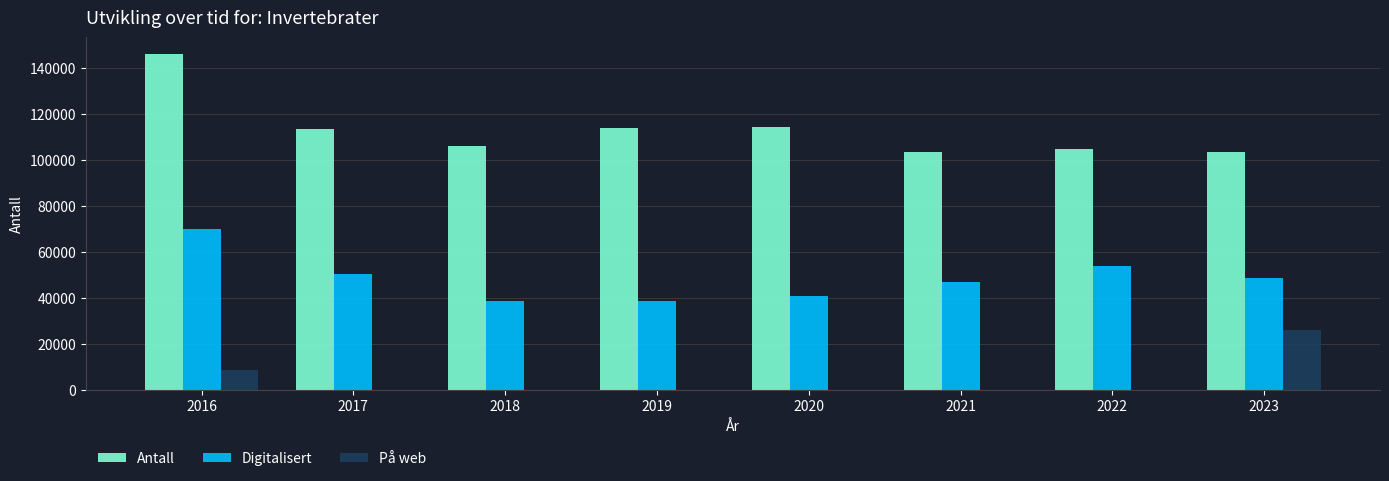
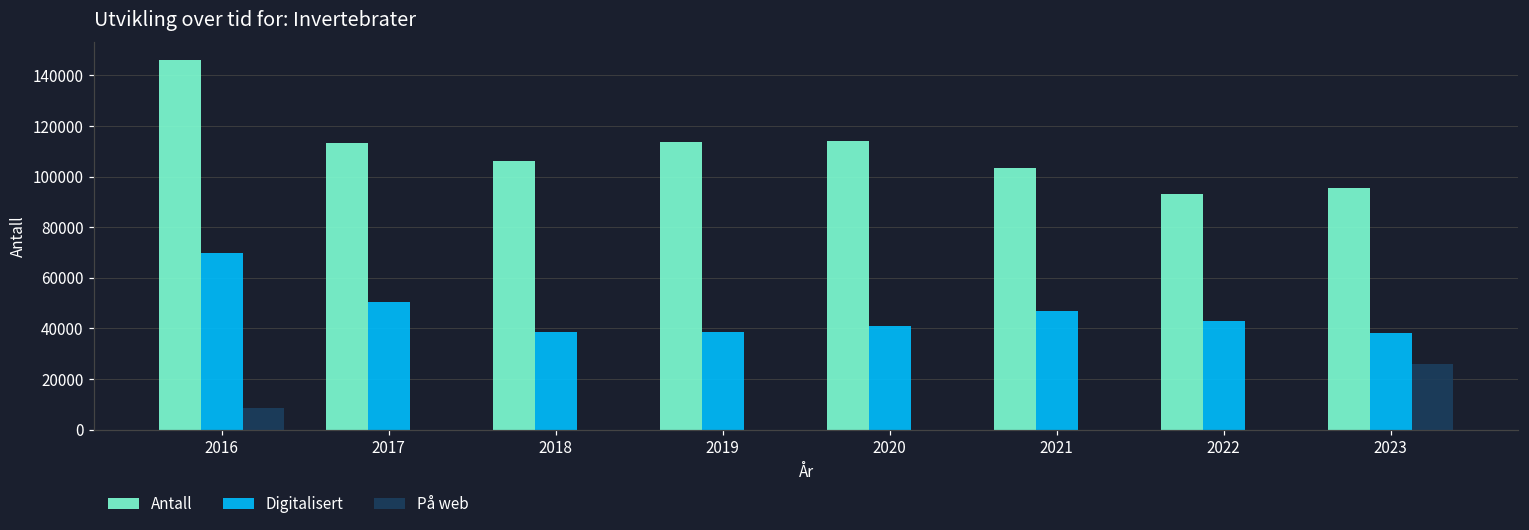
  {
    "Antall": {
      "2016": 146000,
      "2017": 113000,
      "2018": 106000,
      "2019": 114000,
      "2020": 114000,
      "2021": 104000,
-     "2022": 105000,
-     "2023": 103000
+     "2022": 93000,
+     "2023": 96000
    },
    "Digitalisert": {
      "2016": 70000,
      "2017": 50000,
      "2018": 38000,
      "2019": 38000,
      "2020": 41000,
      "2021": 47000,
-     "2022": 54000,
-     "2023": 49000
+     "2022": 43000,
+     "2023": 38000
    },
    "På web": {
      "2016": 8000,
      "2017": 0,
      "2018": 0,
      "2019": 0,
      "2020": 0,
      "2021": 0,
      "2022": 0,
      "2023": 26000
    }
  }
